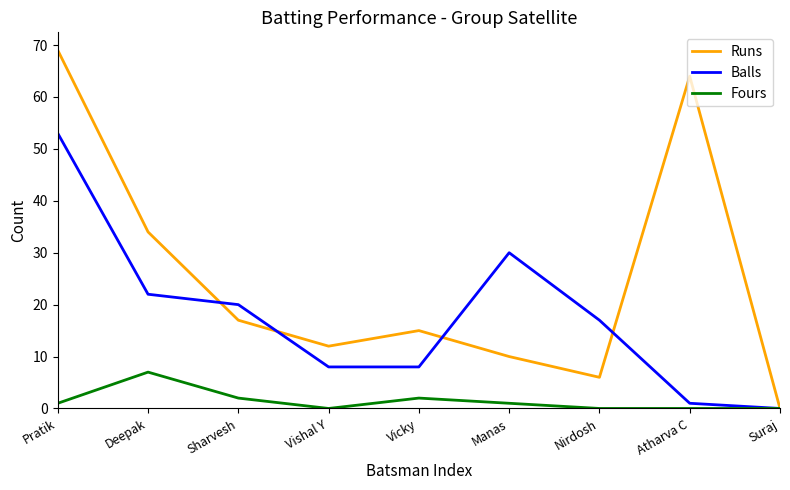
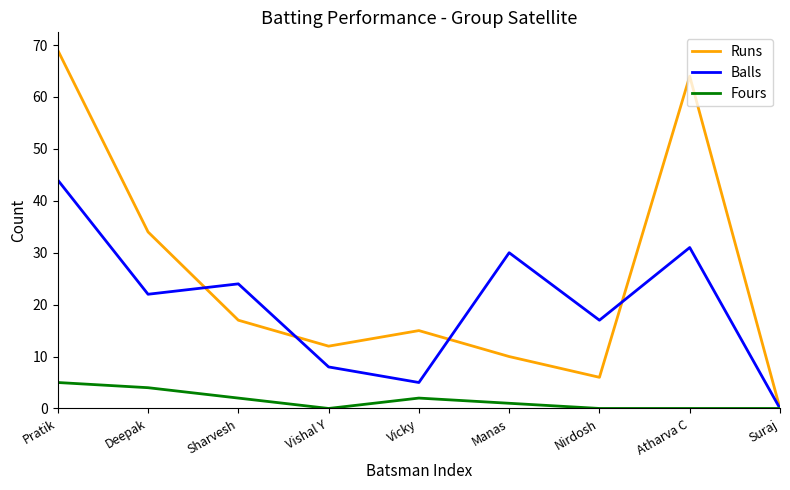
  {
    "Runs": {
      "Pratik": 69,
      "Deepak": 34,
      "Sharvesh": 17,
      "Vishal Y": 12,
      "Vicky": 15,
      "Manas": 10,
      "Nirdosh": 6
    },
    "Balls": {
-     "Pratik": 53,
+     "Pratik": 44,
      "Deepak": 22,
-     "Sharvesh": 20,
+     "Sharvesh": 24,
      "Vishal Y": 8,
-     "Vicky": 8,
+     "Vicky": 5,
      "Manas": 30,
      "Nirdosh": 17,
-     "Atharva C": 1
+     "Atharva C": 31
    },
    "Fours": {
-     "Pratik": 1,
-     "Deepak": 7,
+     "Pratik": 5,
+     "Deepak": 4,
      "Sharvesh": 2,
      "Vishal Y": 0,
      "Vicky": 2,
      "Manas": 1,
      "Nirdosh": 0,
      "Atharva C": 0
    }
  }
